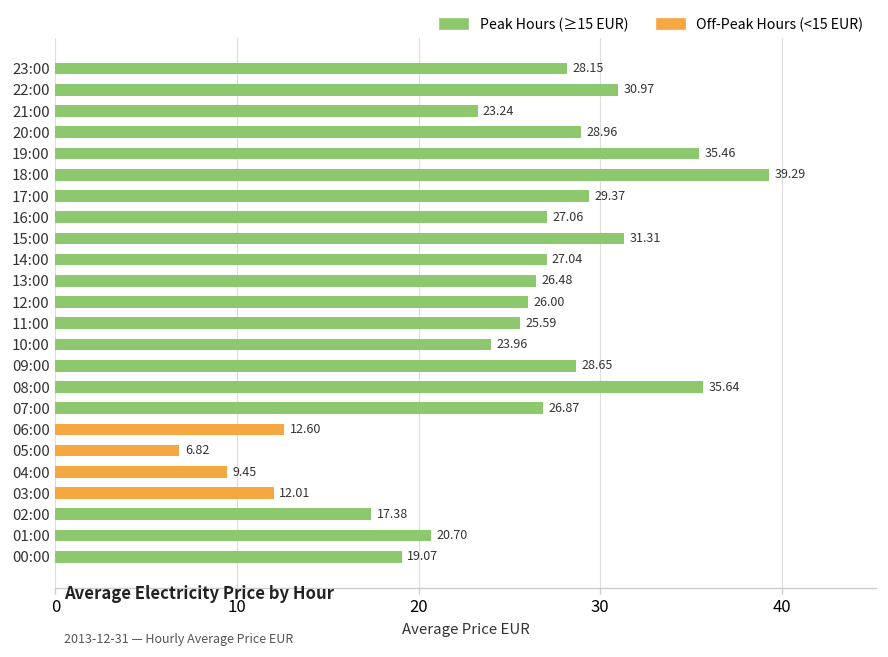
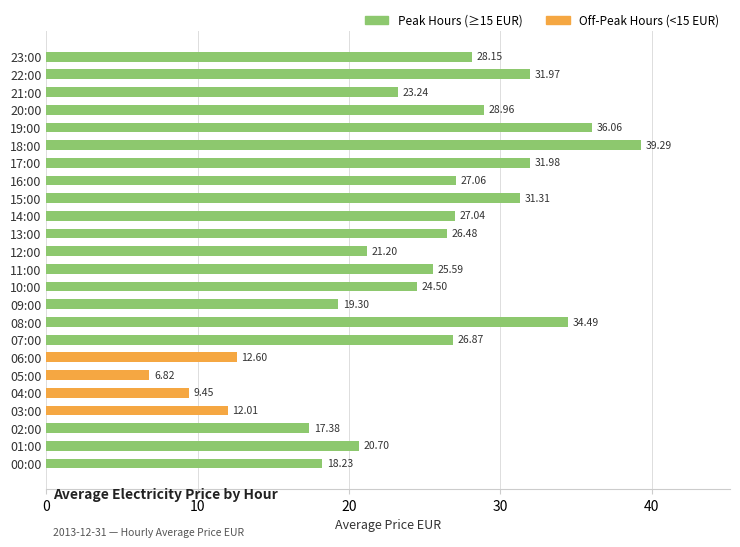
  {
    "Peak Hours (≥15 EUR)": {
      "23:00": 28.15,
-     "22:00": 30.97,
+     "22:00": 31.97,
      "21:00": 23.24,
      "20:00": 28.96,
-     "19:00": 35.46,
+     "19:00": 36.06,
      "18:00": 39.29,
-     "17:00": 29.37,
+     "17:00": 31.98,
      "16:00": 27.06,
      "15:00": 31.31,
      "14:00": 27.04,
      "13:00": 26.48,
-     "12:00": 26.00,
+     "12:00": 21.20,
      "11:00": 25.59,
-     "10:00": 23.96,
-     "09:00": 28.65,
-     "08:00": 35.64,
+     "10:00": 24.50,
+     "09:00": 19.30,
+     "08:00": 34.49,
      "07:00": 26.87,
      "02:00": 17.38,
      "01:00": 20.70,
-     "00:00": 19.07
+     "00:00": 18.23
    },
    "Off-Peak Hours (<15 EUR)": {
      "06:00": 12.60,
      "05:00": 6.82,
      "04:00": 9.45,
      "03:00": 12.01
    }
  }
